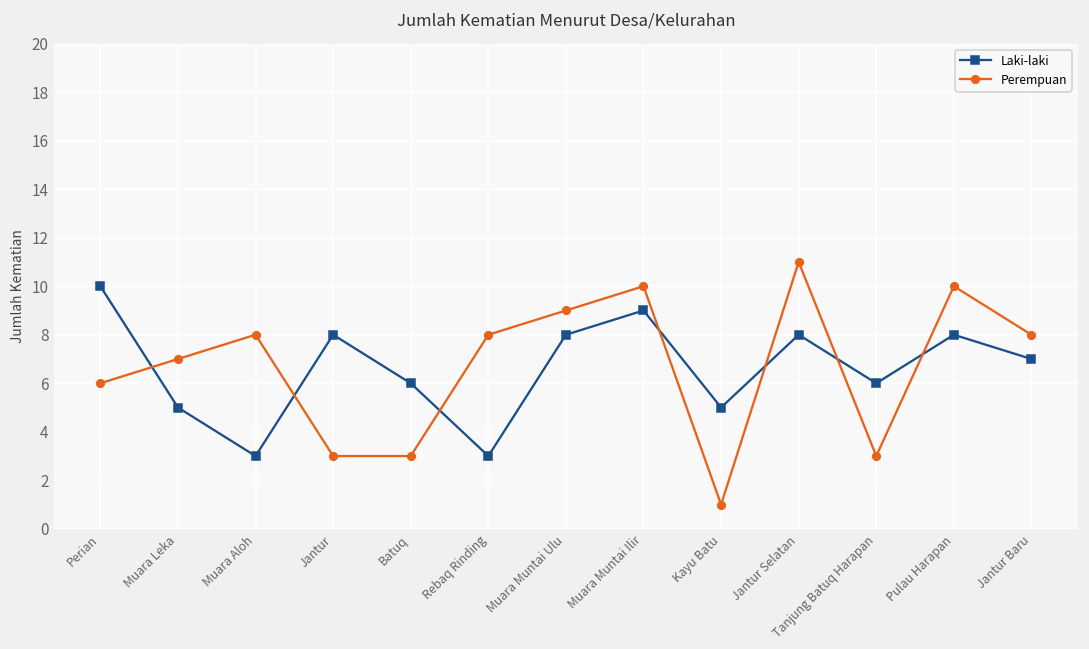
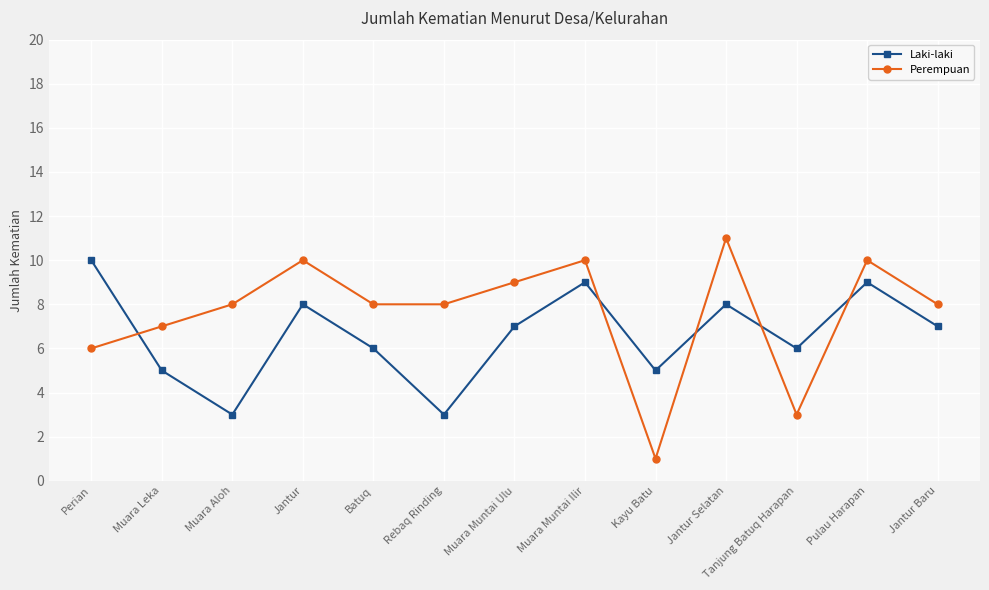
  {
    "Laki-laki": {
      "Perian": 10,
      "Muara Leka": 5,
      "Muara Aloh": 3,
      "Jantur": 8,
      "Batuq": 6,
      "Rebaq Rinding": 3,
-     "Muara Muntai Ulu": 8,
+     "Muara Muntai Ulu": 7,
      "Muara Muntai Ilir": 9,
      "Kayu Batu": 5,
      "Jantur Selatan": 8,
      "Tanjung Batuq Harapan": 6,
-     "Pulau Harapan": 8,
+     "Pulau Harapan": 9,
      "Jantur Baru": 7
    },
    "Perempuan": {
      "Perian": 6,
      "Muara Leka": 7,
      "Muara Aloh": 8,
-     "Jantur": 3,
-     "Batuq": 3,
+     "Jantur": 10,
+     "Batuq": 8,
      "Rebaq Rinding": 8,
      "Muara Muntai Ulu": 9,
      "Muara Muntai Ilir": 10,
      "Kayu Batu": 1,
      "Jantur Selatan": 11,
      "Tanjung Batuq Harapan": 3,
      "Pulau Harapan": 10,
      "Jantur Baru": 8
    }
  }
